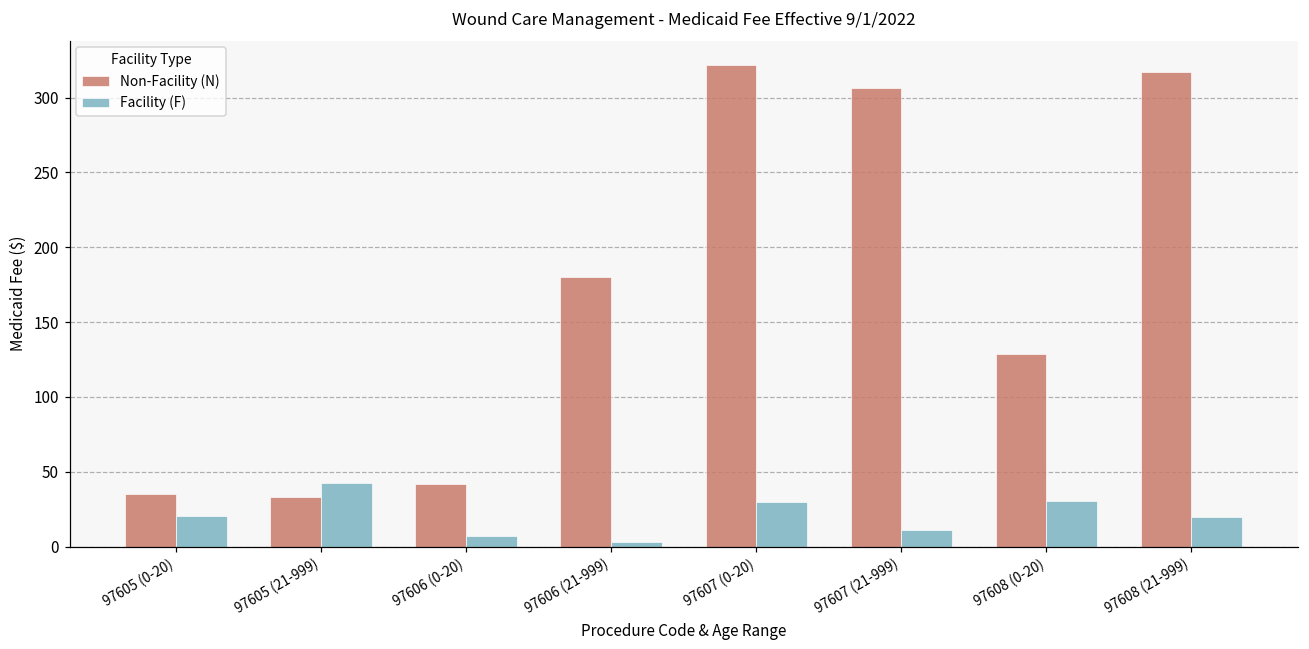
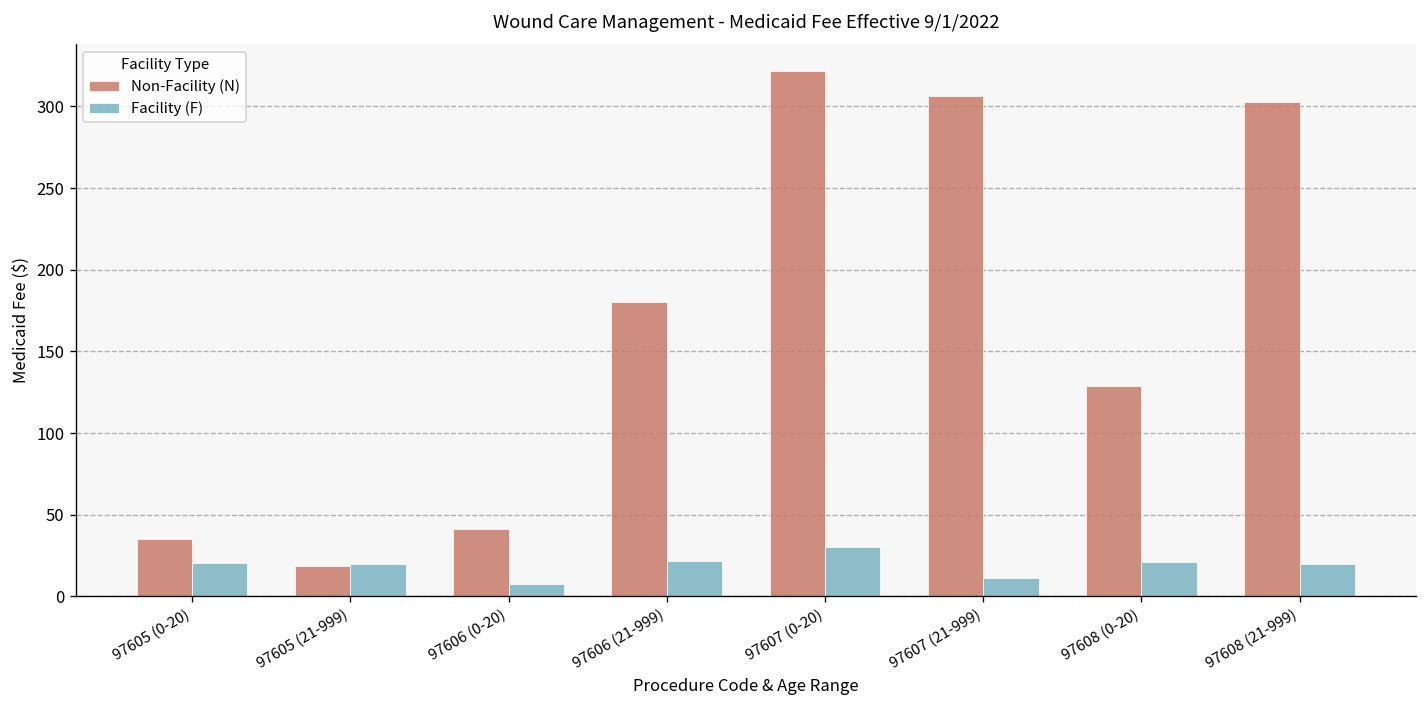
  {
    "Non-Facility (N)": {
      "97605 (0-20)": 35,
-     "97605 (21-999)": 33,
+     "97605 (21-999)": 18,
      "97606 (0-20)": 42,
      "97606 (21-999)": 180,
      "97607 (0-20)": 322,
      "97607 (21-999)": 307,
      "97608 (0-20)": 129,
-     "97608 (21-999)": 317
+     "97608 (21-999)": 303
    },
    "Facility (F)": {
      "97605 (0-20)": 20,
-     "97605 (21-999)": 42,
+     "97605 (21-999)": 20,
      "97606 (0-20)": 7,
-     "97606 (21-999)": 3,
+     "97606 (21-999)": 21,
      "97607 (0-20)": 30,
      "97607 (21-999)": 11,
-     "97608 (0-20)": 30,
+     "97608 (0-20)": 21,
      "97608 (21-999)": 20
    }
  }
